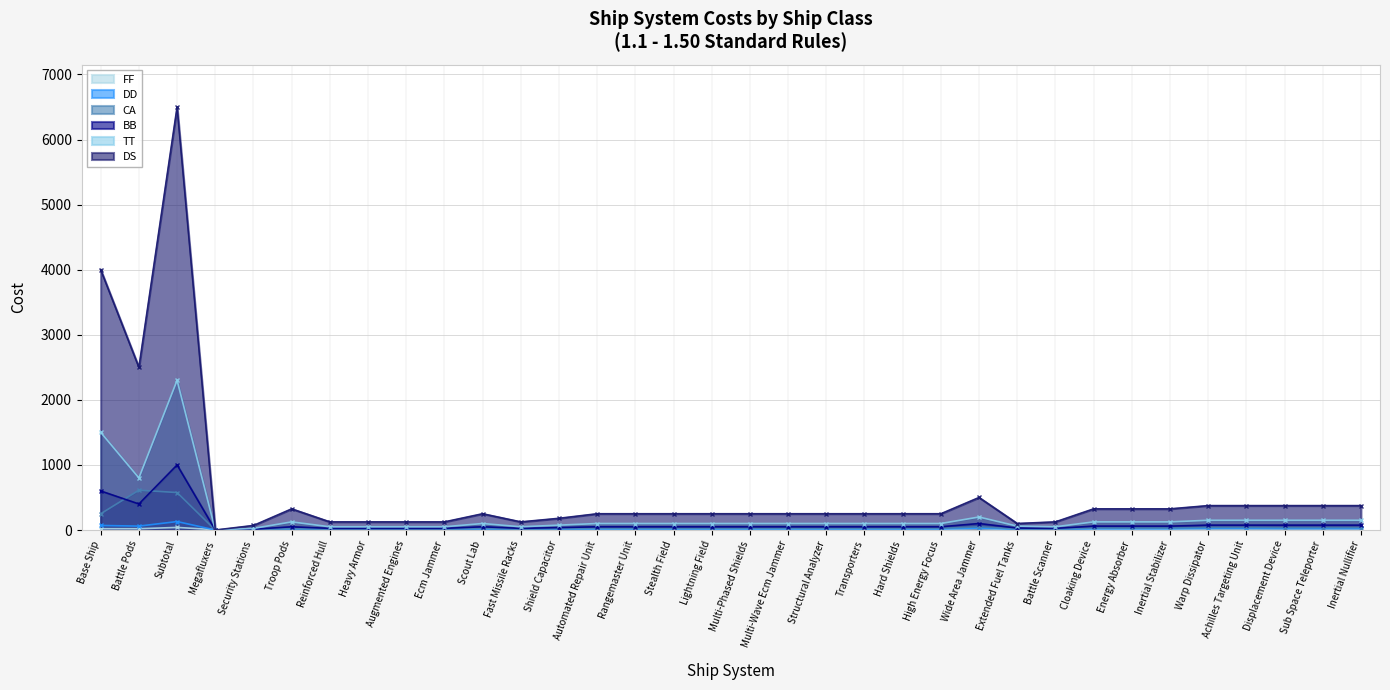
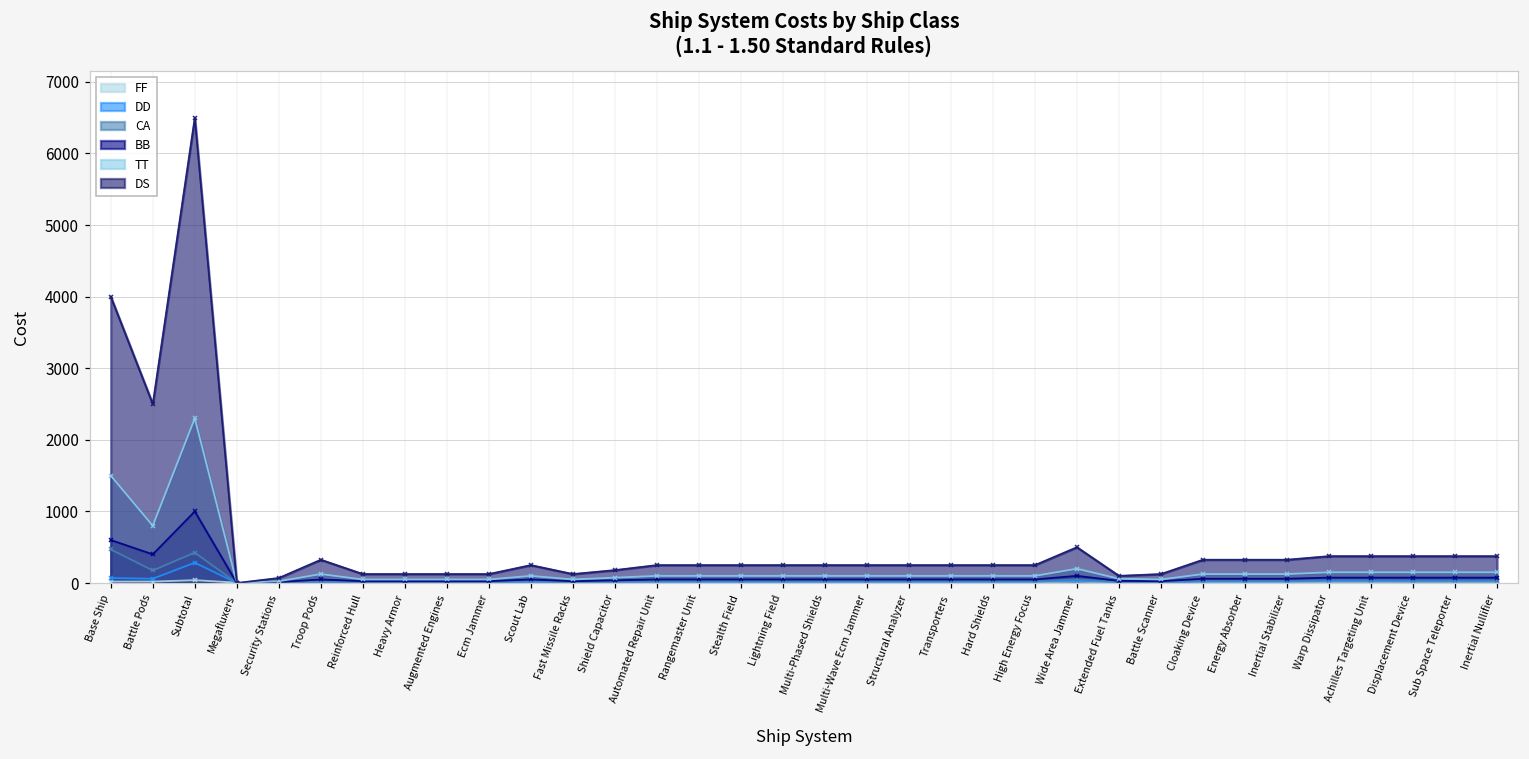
  {
    "DD": {
      "Base Ship": 100,
      "Battle Pods": 100,
-     "Subtotal": 100
+     "Subtotal": 300
    },
    "CA": {
-     "Base Ship": 300,
-     "Battle Pods": 600,
-     "Subtotal": 600
+     "Base Ship": 500,
+     "Battle Pods": 200,
+     "Subtotal": 400
    }
  }
